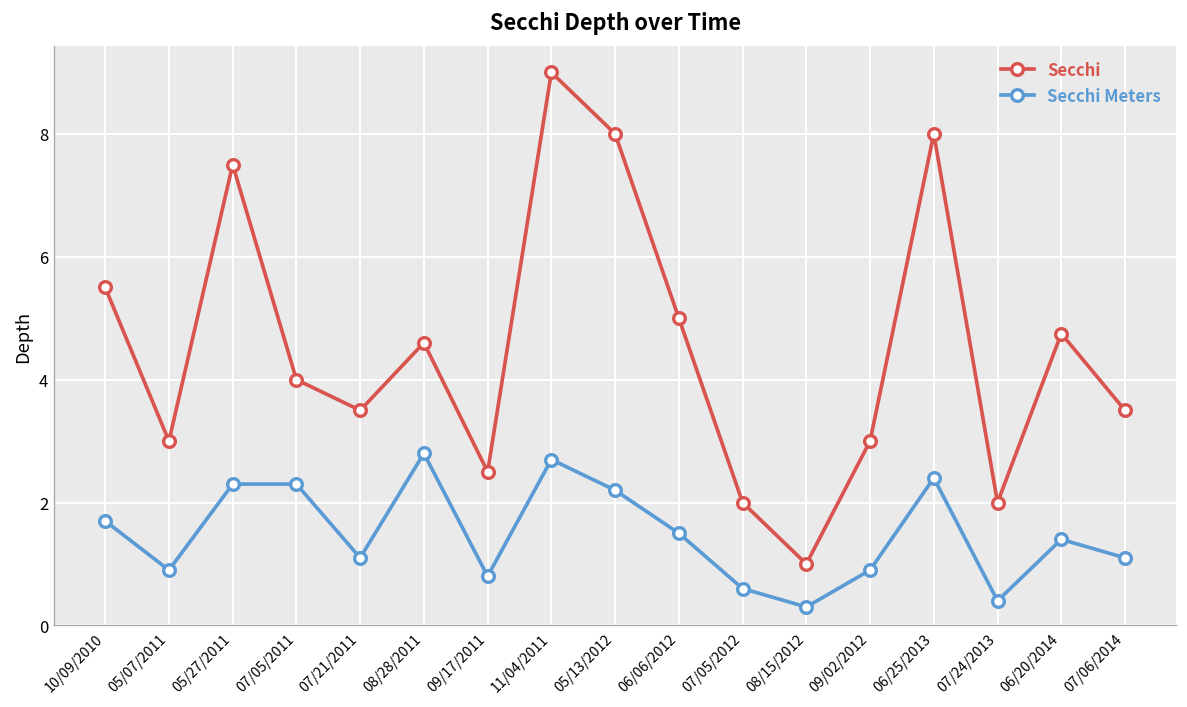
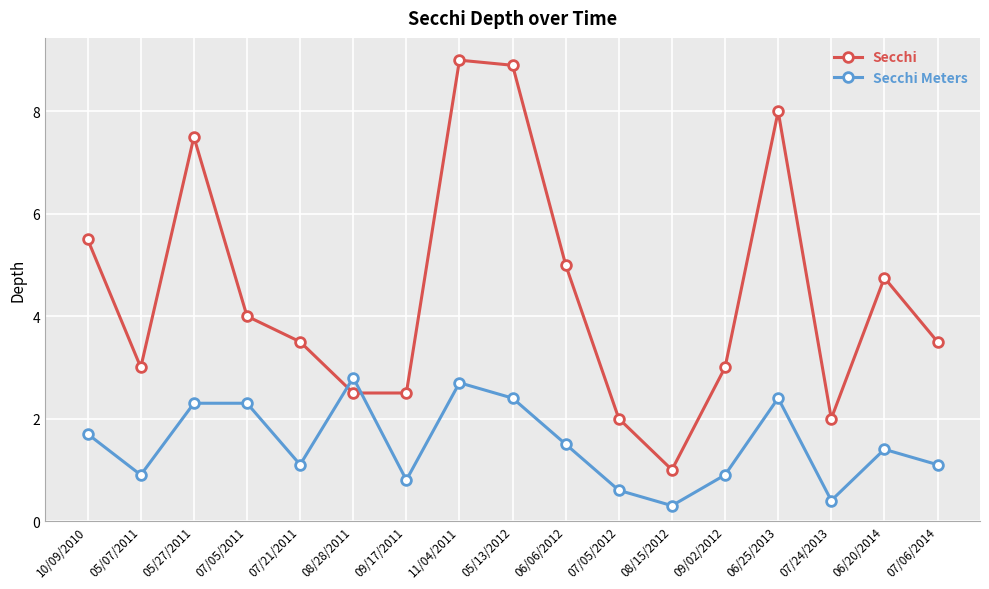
  {
    "Secchi": {
      "10/09/2010": 5.5,
      "05/07/2011": 3.0,
      "05/27/2011": 7.5,
      "07/05/2011": 4.0,
      "07/21/2011": 3.5,
-     "08/28/2011": 4.6,
+     "08/28/2011": 2.5,
      "09/17/2011": 2.5,
      "11/04/2011": 9.0,
-     "05/13/2012": 8.0,
+     "05/13/2012": 8.9,
      "06/06/2012": 5.0,
      "07/05/2012": 2.0,
      "08/15/2012": 1.0,
      "09/02/2012": 3.0,
      "06/25/2013": 8.0,
      "07/24/2013": 2.0,
      "06/20/2014": 4.8,
      "07/06/2014": 3.5
    },
    "Secchi Meters": {
      "10/09/2010": 1.7,
      "05/07/2011": 0.9,
      "05/27/2011": 2.3,
      "07/05/2011": 2.3,
      "07/21/2011": 1.1,
      "08/28/2011": 2.8,
      "09/17/2011": 0.8,
      "11/04/2011": 2.7,
-     "05/13/2012": 2.2,
+     "05/13/2012": 2.4,
      "06/06/2012": 1.5,
      "07/05/2012": 0.6,
      "08/15/2012": 0.3,
      "09/02/2012": 0.9,
      "06/25/2013": 2.4,
      "07/24/2013": 0.4,
      "06/20/2014": 1.4,
      "07/06/2014": 1.1
    }
  }
